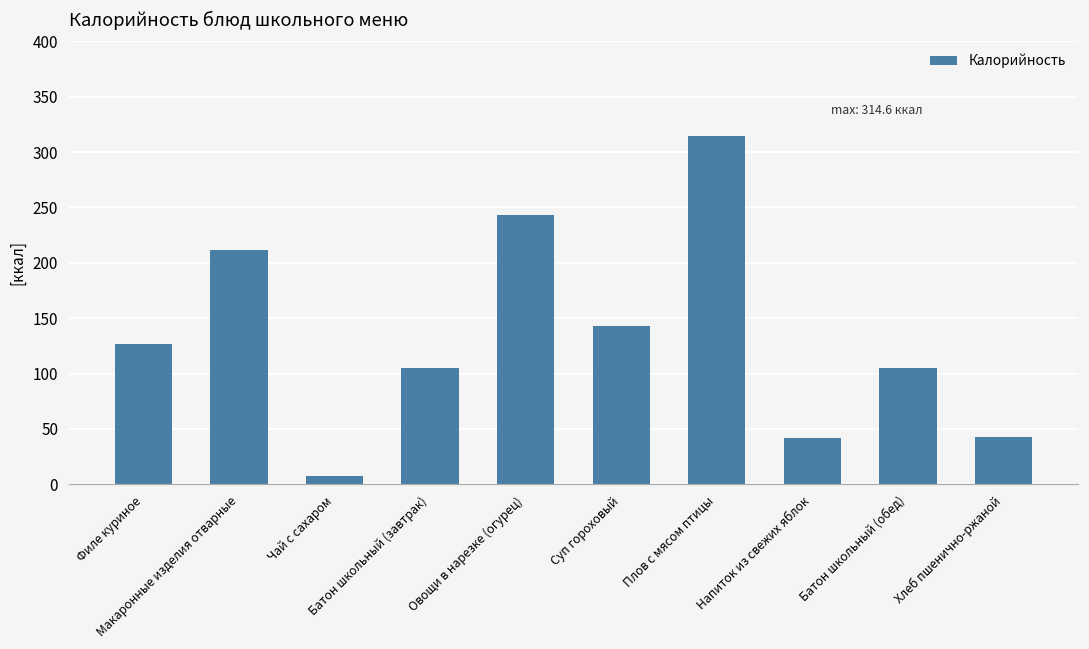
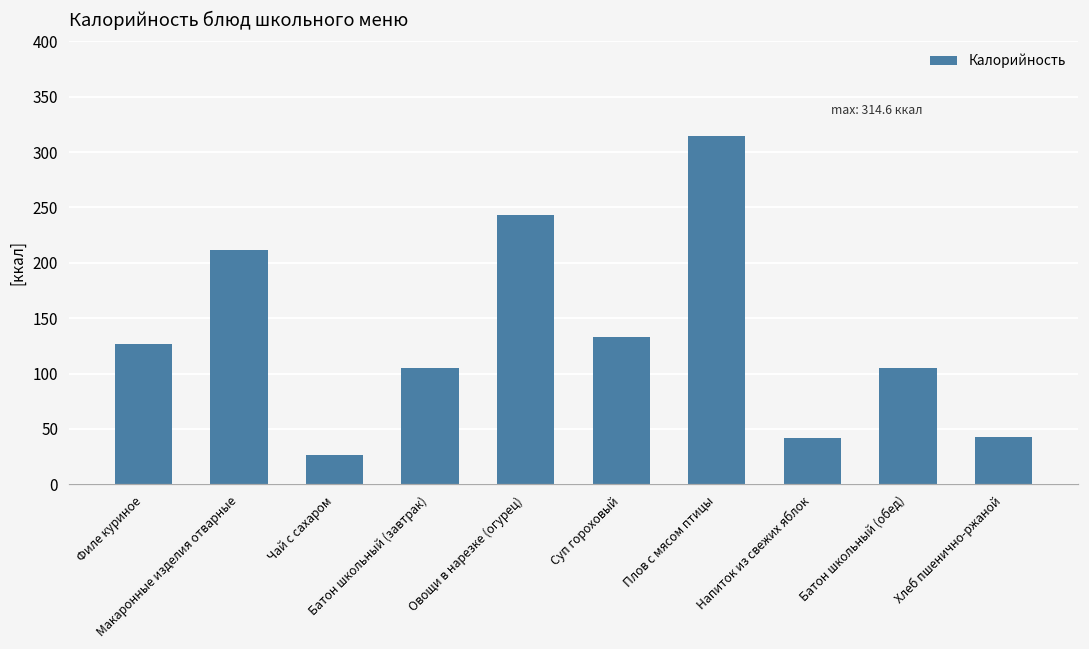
  {
    "Филе куриное": 126,
    "Макаронные изделия отварные": 212,
-   "Чай с сахаром": 8,
+   "Чай с сахаром": 27,
    "Батон школьный (завтрак)": 106,
    "Овощи в нарезке (огурец)": 243,
-   "Суп гороховый": 143,
+   "Суп гороховый": 133,
    "Плов с мясом птицы": 315,
    "Напиток из свежих яблок": 42,
    "Батон школьный (обед)": 106,
    "Хлеб пшенично-ржаной": 43
  }
